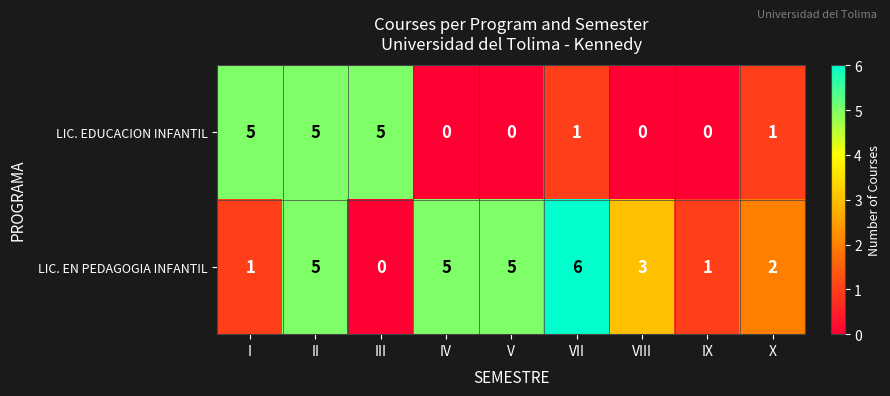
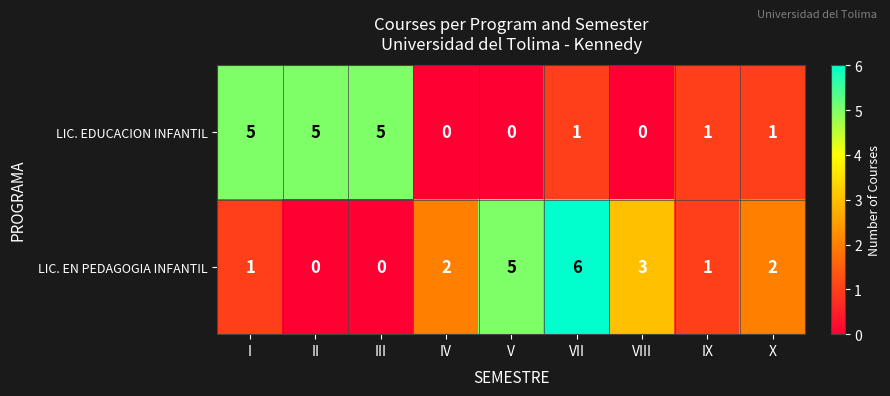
  {
    "LIC. EDUCACION INFANTIL": {
      "I": 5,
      "II": 5,
      "III": 5,
      "IV": 0,
      "V": 0,
      "VII": 1,
      "VIII": 0,
-     "IX": 0,
+     "IX": 1,
      "X": 1
    },
    "LIC. EN PEDAGOGIA INFANTIL": {
      "I": 1,
-     "II": 5,
+     "II": 0,
      "III": 0,
-     "IV": 5,
+     "IV": 2,
      "V": 5,
      "VII": 6,
      "VIII": 3,
      "IX": 1,
      "X": 2
    }
  }
